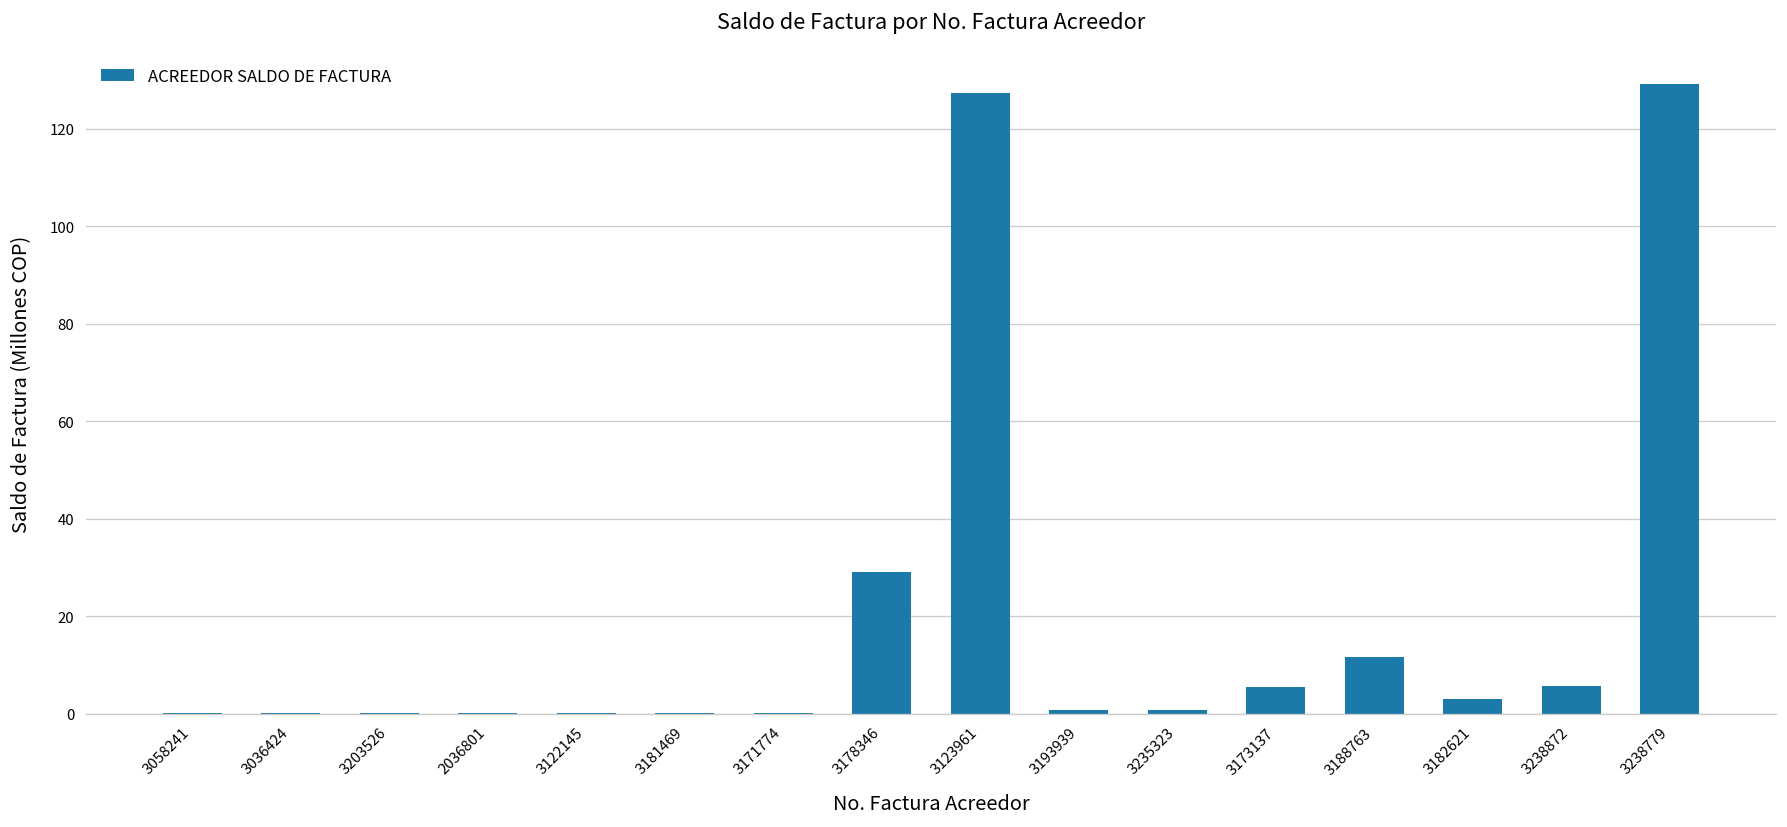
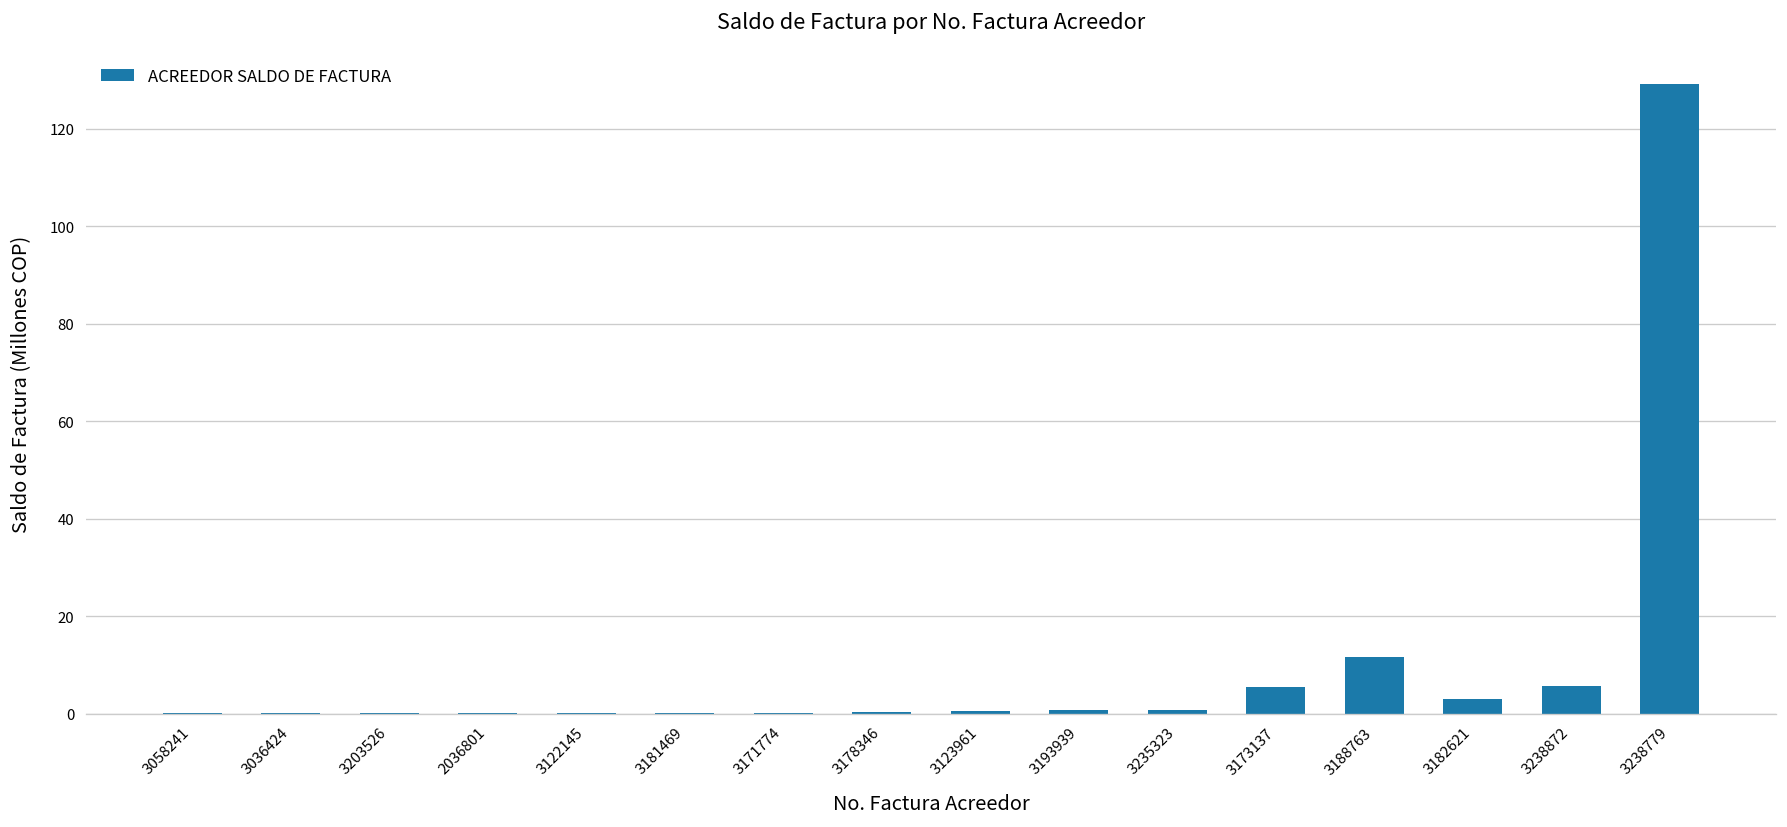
  {
-   "3178346": 29,
-   "3123961": 127,
+   "3178346": 0,
+   "3123961": 0,
    "3193939": 1,
    "3235323": 1,
    "3173137": 6,
    "3188763": 12,
    "3182621": 3,
    "3238872": 6,
    "3238779": 129
  }
